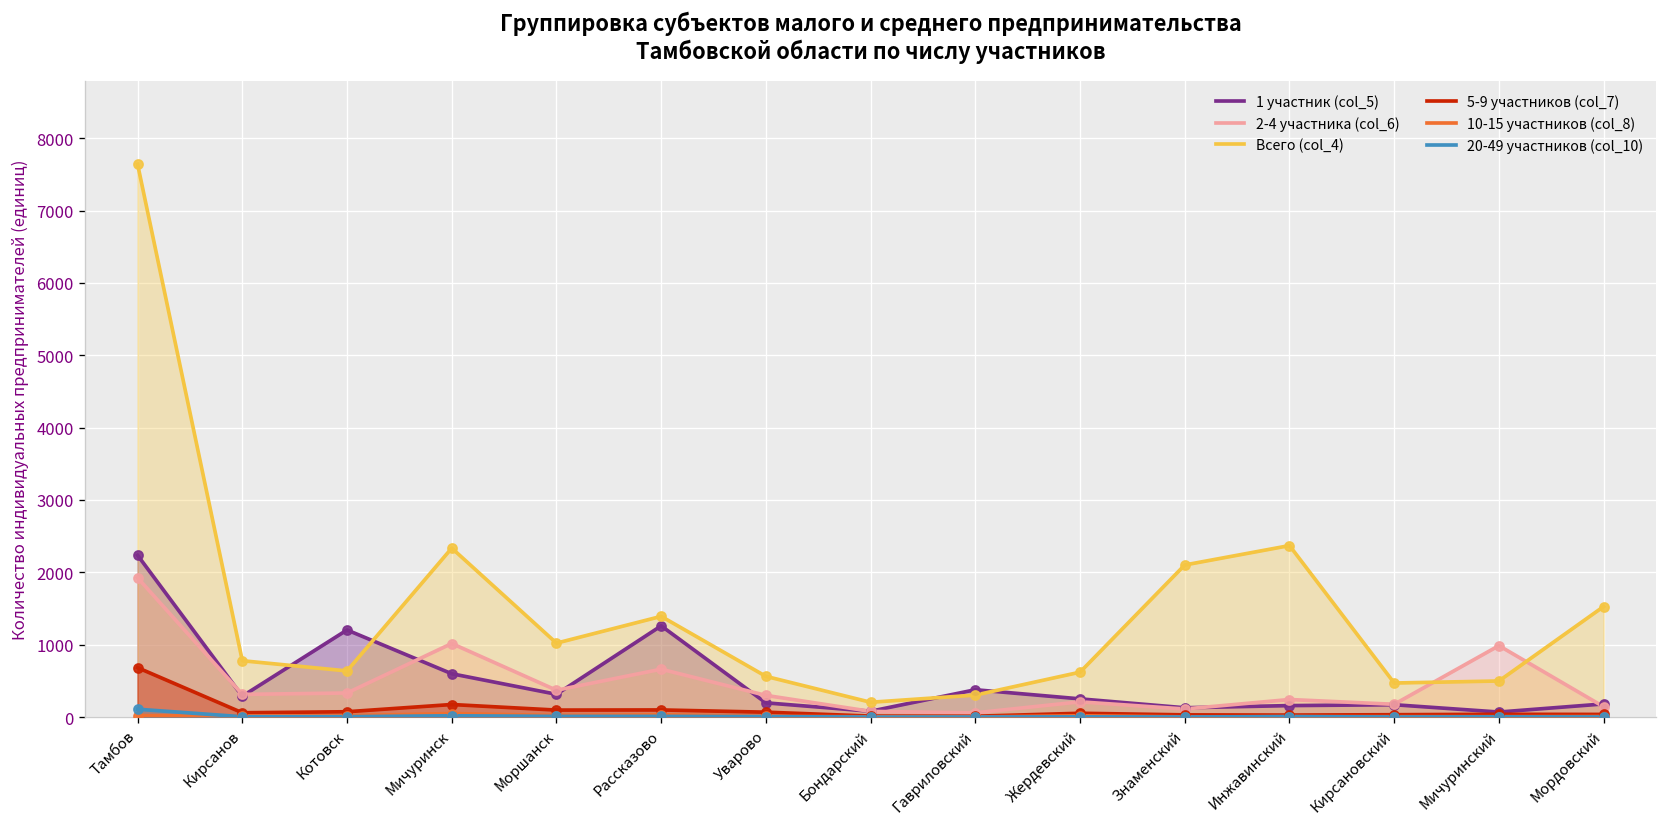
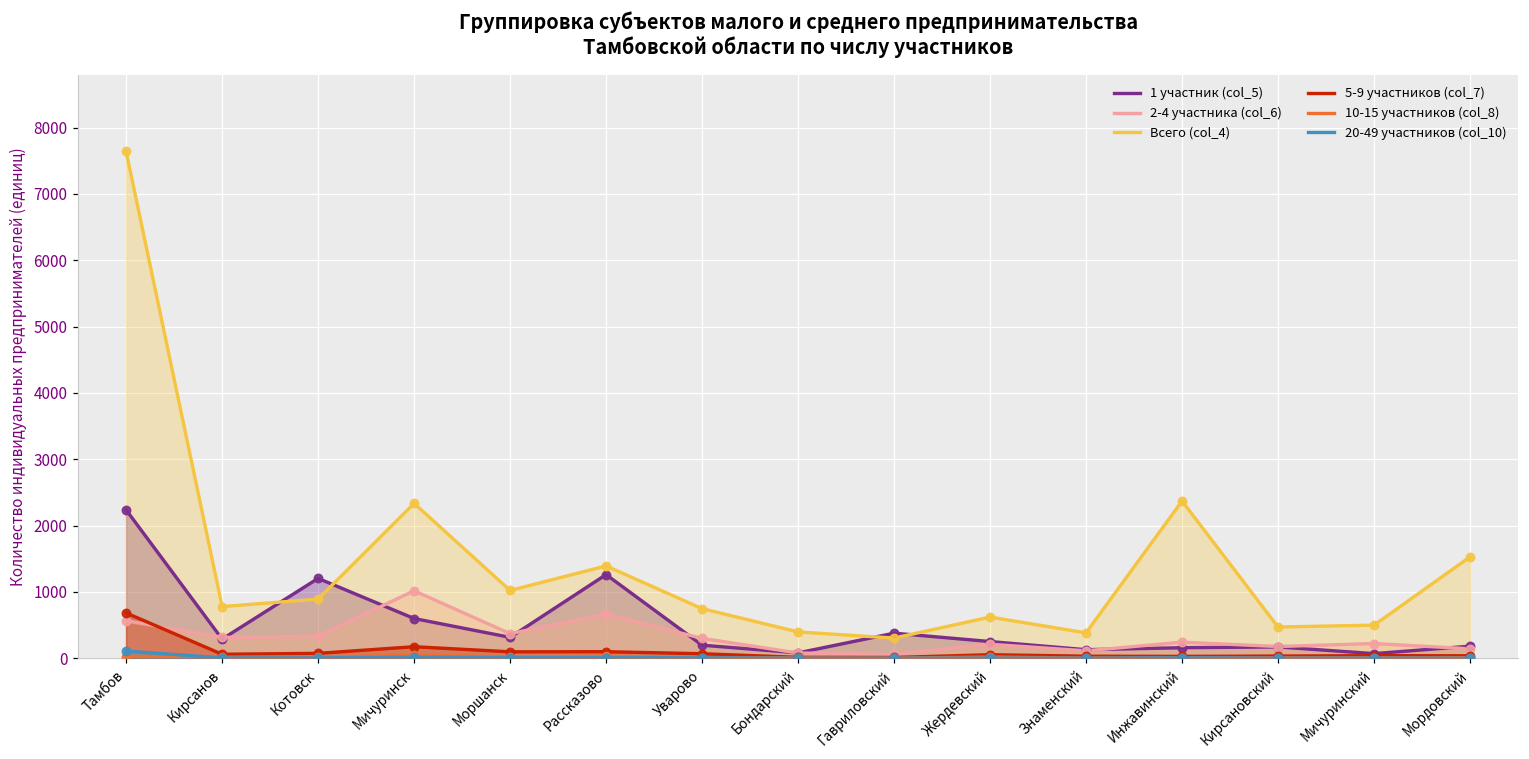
  {
    "1 участник (col_5)": {
      "Тамбов": 2200,
      "Котовск": 1200,
      "Мичуринск": 600,
      "Моршанск": 300,
      "Рассказово": 1300,
      "Уварово": 200,
      "Гавриловский": 400,
      "Инжавинский": 200
    },
    "2-4 участника (col_6)": {
-     "Тамбов": 1900,
+     "Тамбов": 600,
      "Котовск": 300,
      "Мичуринск": 1000,
      "Моршанск": 400,
      "Рассказово": 700,
      "Уварово": 300,
      "Гавриловский": 100,
      "Инжавинский": 200,
-     "Мичуринский": 1000
+     "Мичуринский": 200
    },
    "Всего (col_4)": {
      "Тамбов": 7600,
      "Кирсанов": 800,
-     "Котовск": 600,
+     "Котовск": 900,
      "Мичуринск": 2300,
      "Моршанск": 1000,
      "Рассказово": 1400,
-     "Уварово": 600,
-     "Бондарский": 200,
+     "Уварово": 700,
+     "Бондарский": 400,
      "Гавриловский": 300,
      "Жердевский": 600,
-     "Знаменский": 2100,
+     "Знаменский": 400,
      "Инжавинский": 2400,
      "Кирсановский": 500,
      "Мичуринский": 500,
      "Мордовский": 1500
    },
    "5-9 участников (col_7)": {
      "Тамбов": 700,
      "Кирсанов": 100,
      "Котовск": 100,
      "Мичуринск": 200,
      "Моршанск": 100,
      "Рассказово": 100,
      "Уварово": 100
    },
    "10-15 участников (col_8)": {
      "Тамбов": 0
    },
    "20-49 участников (col_10)": {
      "Тамбов": 100
    }
  }
